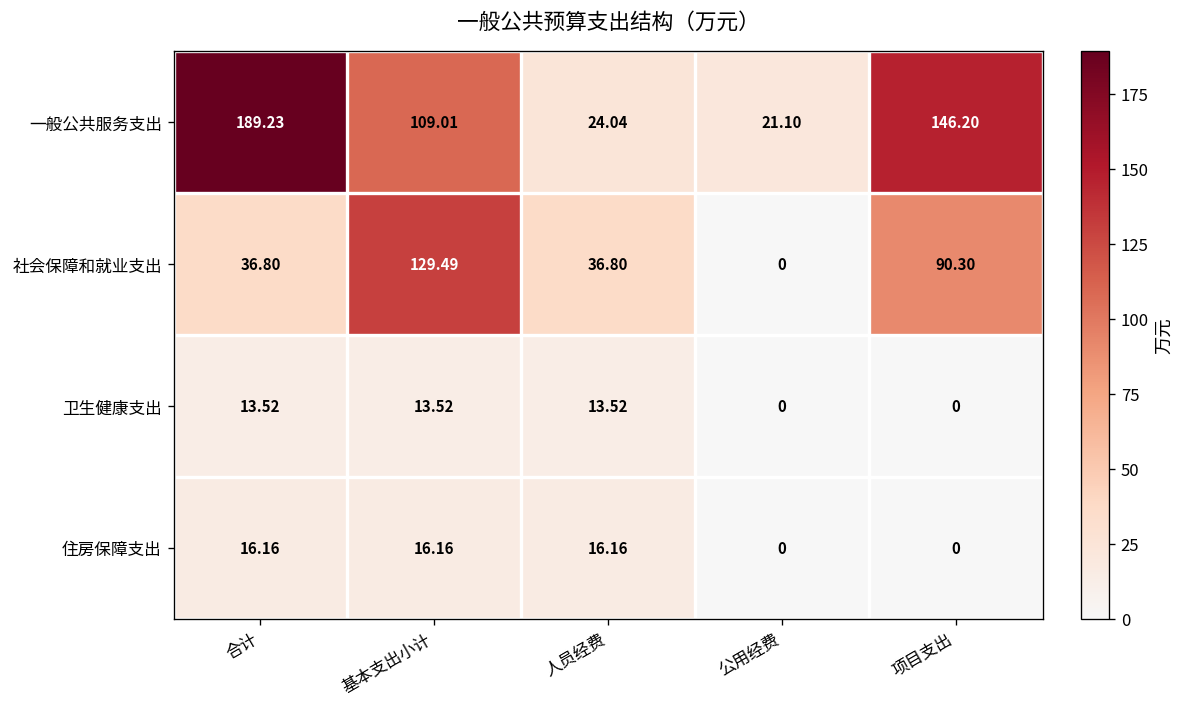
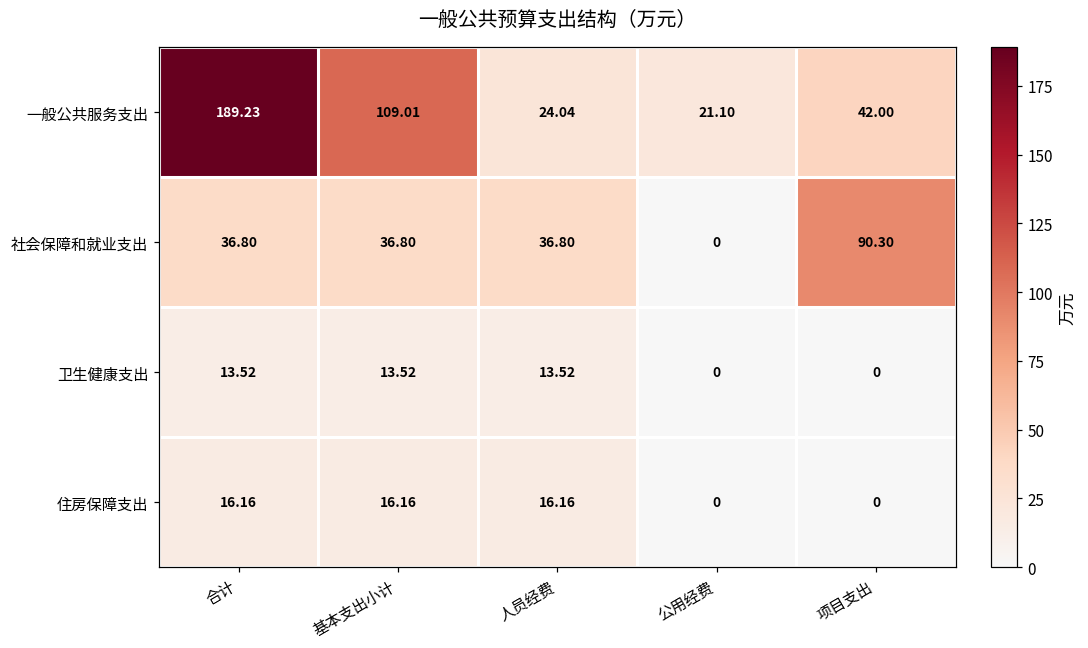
  {
    "一般公共服务支出": {
      "合计": 189.23,
      "基本支出小计": 109.01,
      "人员经费": 24.04,
      "公用经费": 21.10,
-     "项目支出": 146.20
+     "项目支出": 42.00
    },
    "社会保障和就业支出": {
      "合计": 36.80,
-     "基本支出小计": 129.49,
+     "基本支出小计": 36.80,
      "人员经费": 36.80,
      "公用经费": 0,
      "项目支出": 90.30
    },
    "卫生健康支出": {
      "合计": 13.52,
      "基本支出小计": 13.52,
      "人员经费": 13.52,
      "公用经费": 0,
      "项目支出": 0
    },
    "住房保障支出": {
      "合计": 16.16,
      "基本支出小计": 16.16,
      "人员经费": 16.16,
      "公用经费": 0,
      "项目支出": 0
    }
  }
